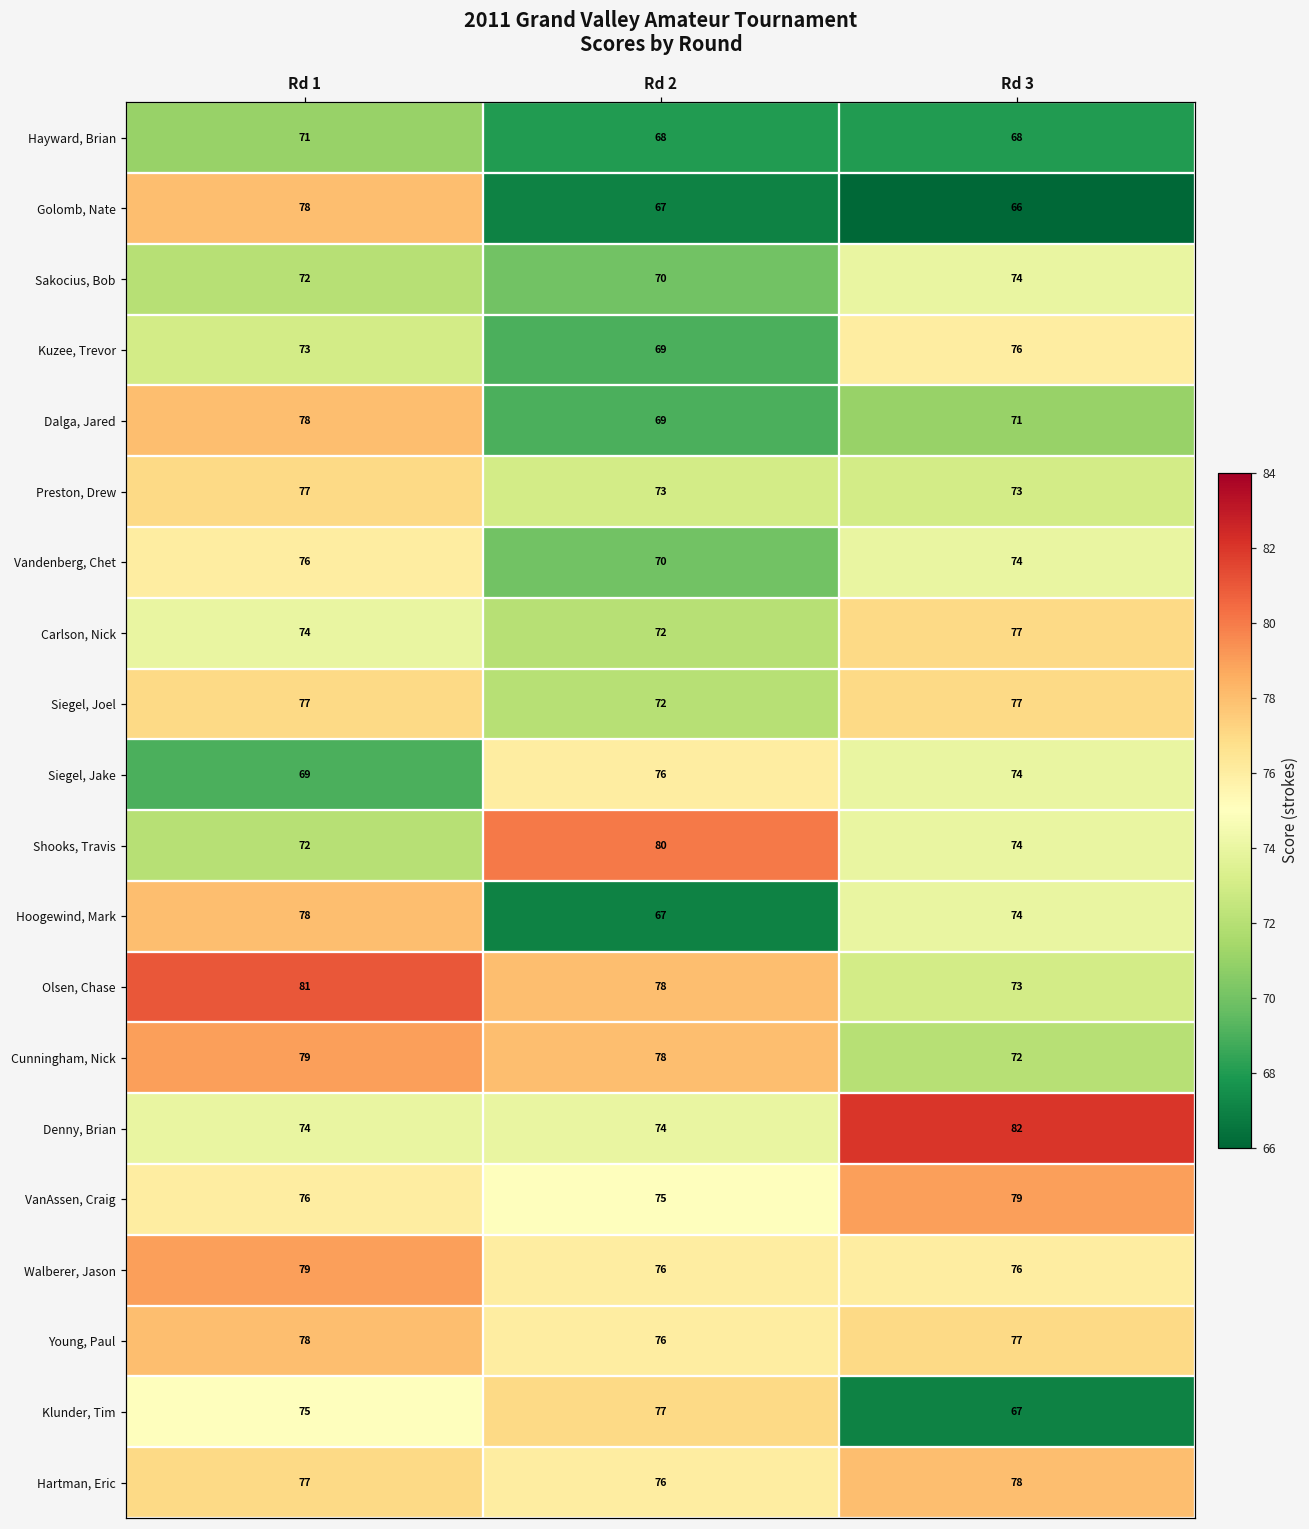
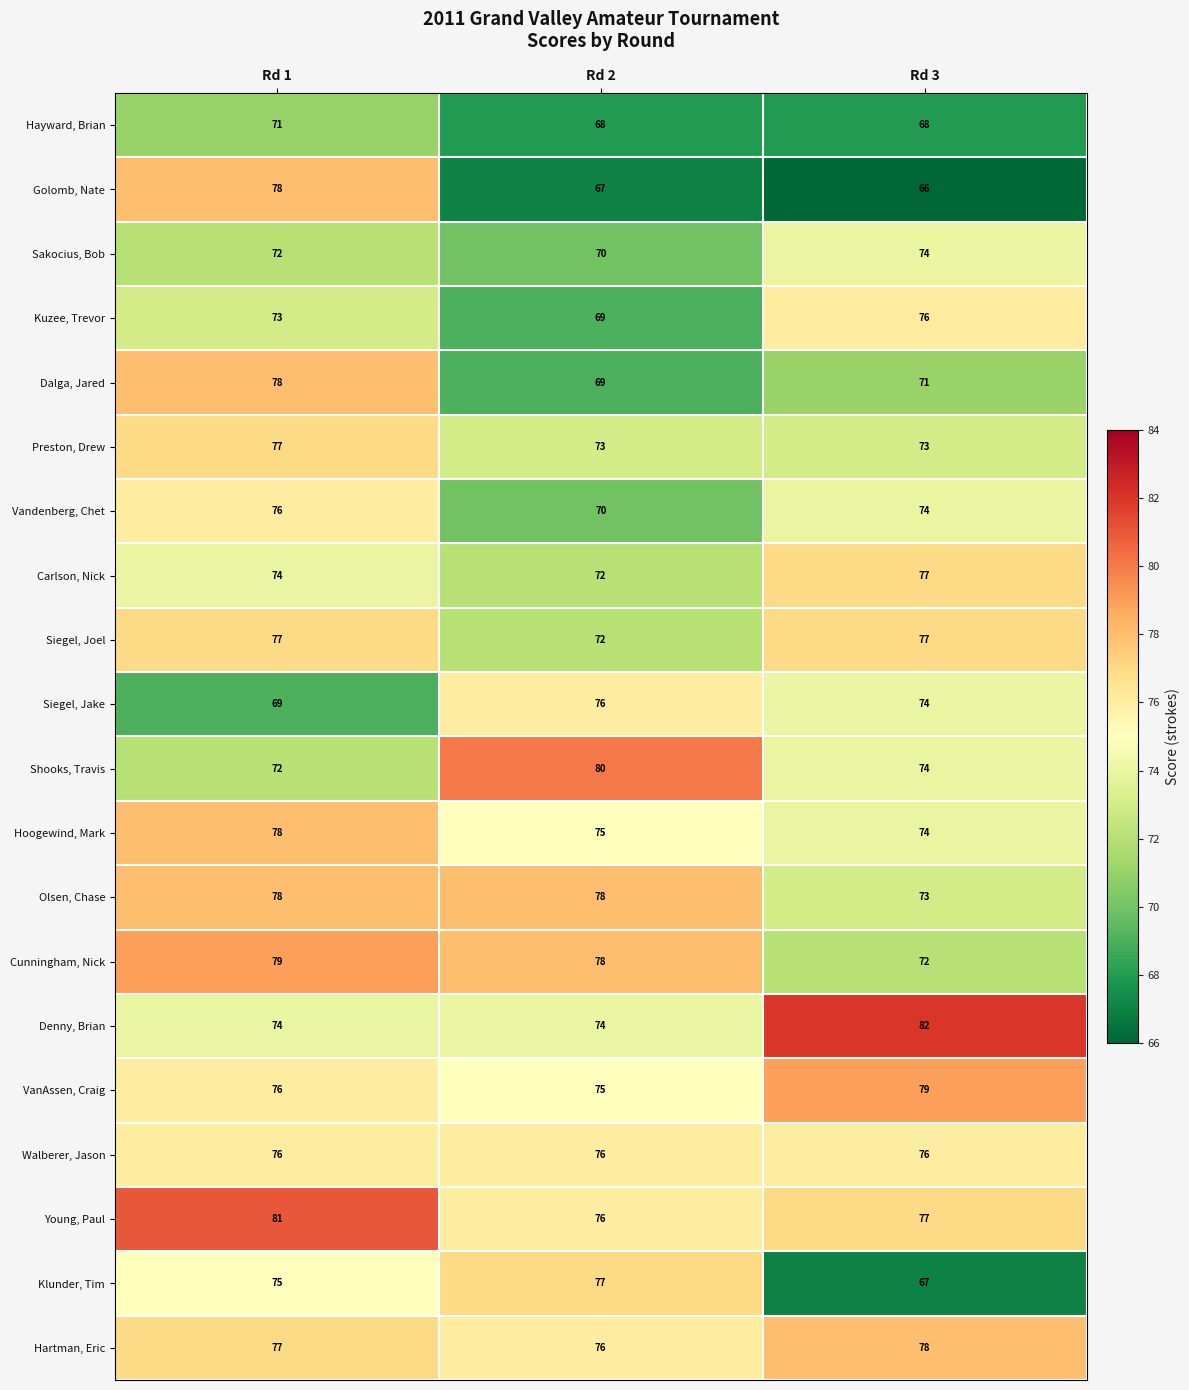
  {
    "Hayward, Brian": {
      "Rd 1": 71,
      "Rd 2": 68,
      "Rd 3": 68
    },
    "Golomb, Nate": {
      "Rd 1": 78,
      "Rd 2": 67,
      "Rd 3": 66
    },
    "Sakocius, Bob": {
      "Rd 1": 72,
      "Rd 2": 70,
      "Rd 3": 74
    },
    "Kuzee, Trevor": {
      "Rd 1": 73,
      "Rd 2": 69,
      "Rd 3": 76
    },
    "Dalga, Jared": {
      "Rd 1": 78,
      "Rd 2": 69,
      "Rd 3": 71
    },
    "Preston, Drew": {
      "Rd 1": 77,
      "Rd 2": 73,
      "Rd 3": 73
    },
    "Vandenberg, Chet": {
      "Rd 1": 76,
      "Rd 2": 70,
      "Rd 3": 74
    },
    "Carlson, Nick": {
      "Rd 1": 74,
      "Rd 2": 72,
      "Rd 3": 77
    },
    "Siegel, Joel": {
      "Rd 1": 77,
      "Rd 2": 72,
      "Rd 3": 77
    },
    "Siegel, Jake": {
      "Rd 1": 69,
      "Rd 2": 76,
      "Rd 3": 74
    },
    "Shooks, Travis": {
      "Rd 1": 72,
      "Rd 2": 80,
      "Rd 3": 74
    },
    "Hoogewind, Mark": {
      "Rd 1": 78,
-     "Rd 2": 67,
+     "Rd 2": 75,
      "Rd 3": 74
    },
    "Olsen, Chase": {
-     "Rd 1": 81,
+     "Rd 1": 78,
      "Rd 2": 78,
      "Rd 3": 73
    },
    "Cunningham, Nick": {
      "Rd 1": 79,
      "Rd 2": 78,
      "Rd 3": 72
    },
    "Denny, Brian": {
      "Rd 1": 74,
      "Rd 2": 74,
      "Rd 3": 82
    },
    "VanAssen, Craig": {
      "Rd 1": 76,
      "Rd 2": 75,
      "Rd 3": 79
    },
    "Walberer, Jason": {
-     "Rd 1": 79,
+     "Rd 1": 76,
      "Rd 2": 76,
      "Rd 3": 76
    },
    "Young, Paul": {
-     "Rd 1": 78,
+     "Rd 1": 81,
      "Rd 2": 76,
      "Rd 3": 77
    },
    "Klunder, Tim": {
      "Rd 1": 75,
      "Rd 2": 77,
      "Rd 3": 67
    },
    "Hartman, Eric": {
      "Rd 1": 77,
      "Rd 2": 76,
      "Rd 3": 78
    }
  }
